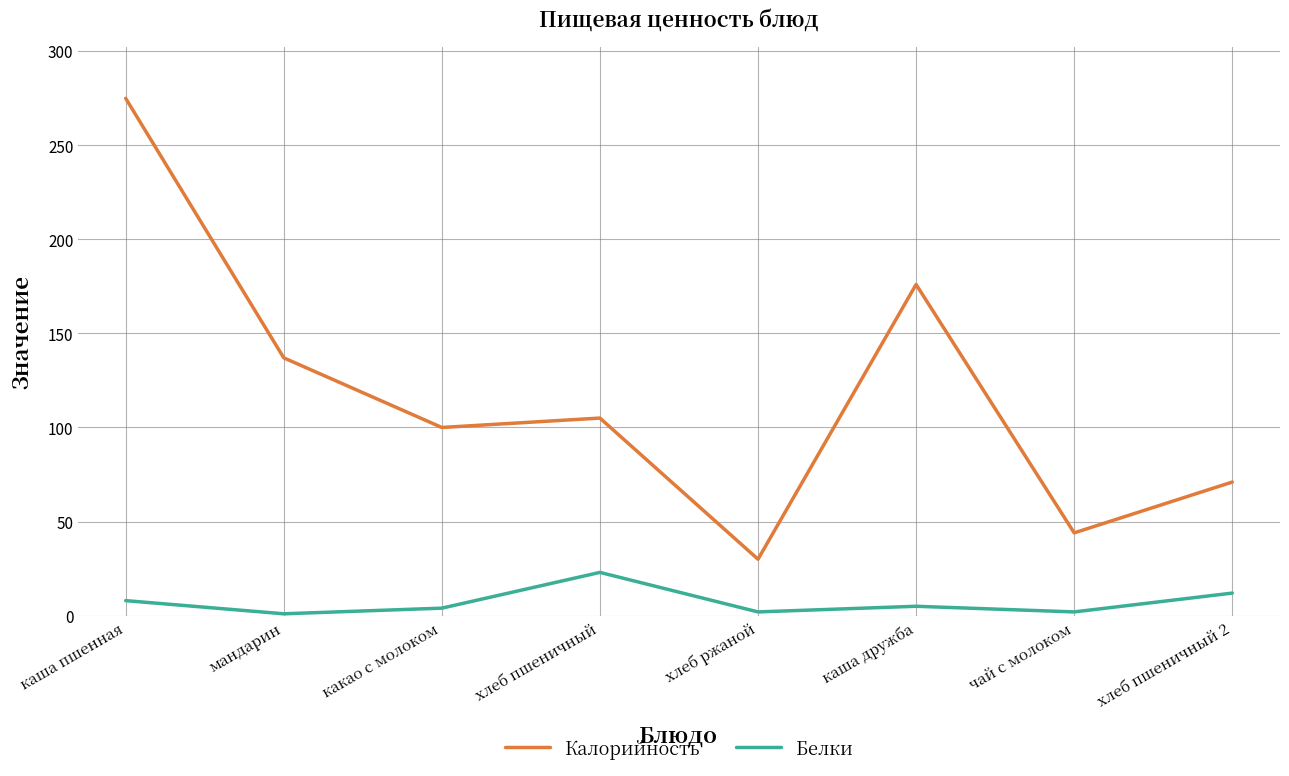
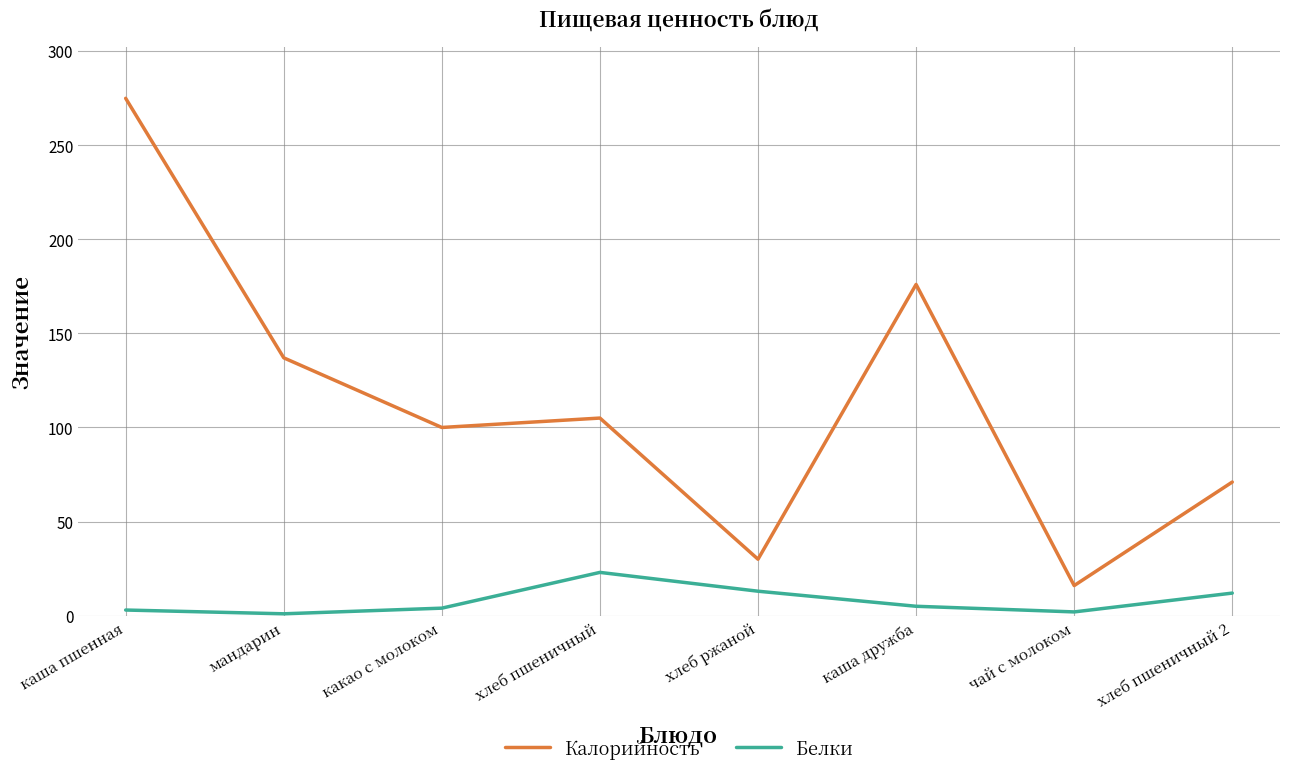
  {
    "Калорийность": {
      "каша пшенная": 275,
      "мандарин": 137,
      "какао с молоком": 100,
      "хлеб пшеничный": 105,
      "хлеб ржаной": 30,
      "каша дружба": 176,
-     "чай с молоком": 44,
+     "чай с молоком": 16,
      "хлеб пшеничный 2": 71
    },
    "Белки": {
-     "каша пшенная": 8,
+     "каша пшенная": 3,
      "мандарин": 1,
      "какао с молоком": 4,
      "хлеб пшеничный": 23,
-     "хлеб ржаной": 2,
+     "хлеб ржаной": 13,
      "каша дружба": 5,
      "чай с молоком": 2,
      "хлеб пшеничный 2": 12
    }
  }
